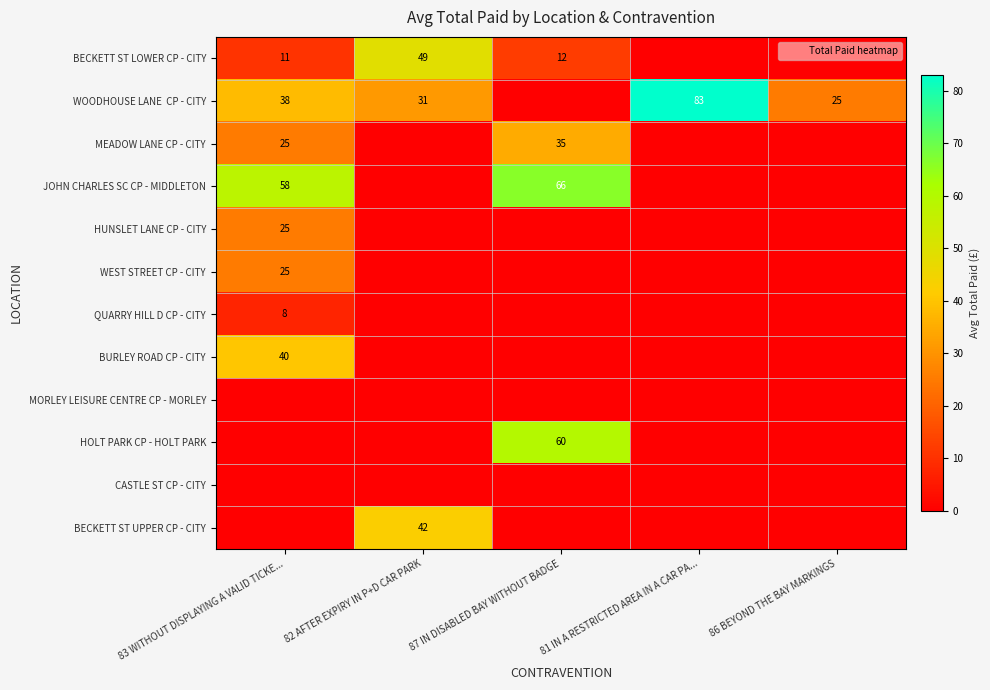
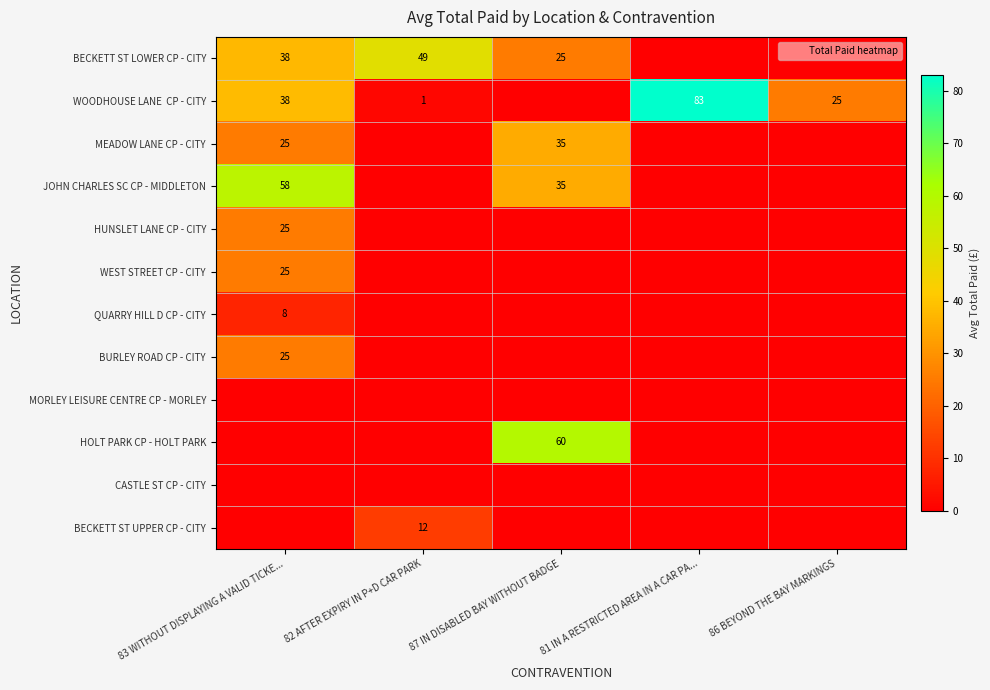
  {
    "BECKETT ST LOWER CP - CITY": {
-     "83 WITHOUT DISPLAYING A VALID TICKE...": 11,
+     "83 WITHOUT DISPLAYING A VALID TICKE...": 38,
      "82 AFTER EXPIRY IN P+D CAR PARK": 49,
-     "87 IN DISABLED BAY WITHOUT BADGE": 12
+     "87 IN DISABLED BAY WITHOUT BADGE": 25
    },
    "WOODHOUSE LANE CP - CITY": {
      "83 WITHOUT DISPLAYING A VALID TICKE...": 38,
-     "82 AFTER EXPIRY IN P+D CAR PARK": 31,
+     "82 AFTER EXPIRY IN P+D CAR PARK": 1,
      "81 IN A RESTRICTED AREA IN A CAR PA...": 83,
      "86 BEYOND THE BAY MARKINGS": 25
    },
    "MEADOW LANE CP - CITY": {
      "83 WITHOUT DISPLAYING A VALID TICKE...": 25,
      "87 IN DISABLED BAY WITHOUT BADGE": 35
    },
    "JOHN CHARLES SC CP - MIDDLETON": {
      "83 WITHOUT DISPLAYING A VALID TICKE...": 58,
-     "87 IN DISABLED BAY WITHOUT BADGE": 66
+     "87 IN DISABLED BAY WITHOUT BADGE": 35
    },
    "HUNSLET LANE CP - CITY": {
      "83 WITHOUT DISPLAYING A VALID TICKE...": 25
    },
    "WEST STREET CP - CITY": {
      "83 WITHOUT DISPLAYING A VALID TICKE...": 25
    },
    "QUARRY HILL D CP - CITY": {
      "83 WITHOUT DISPLAYING A VALID TICKE...": 8
    },
    "BURLEY ROAD CP - CITY": {
-     "83 WITHOUT DISPLAYING A VALID TICKE...": 40
+     "83 WITHOUT DISPLAYING A VALID TICKE...": 25
    },
    "HOLT PARK CP - HOLT PARK": {
      "87 IN DISABLED BAY WITHOUT BADGE": 60
    },
    "BECKETT ST UPPER CP - CITY": {
-     "82 AFTER EXPIRY IN P+D CAR PARK": 42
+     "82 AFTER EXPIRY IN P+D CAR PARK": 12
    }
  }
